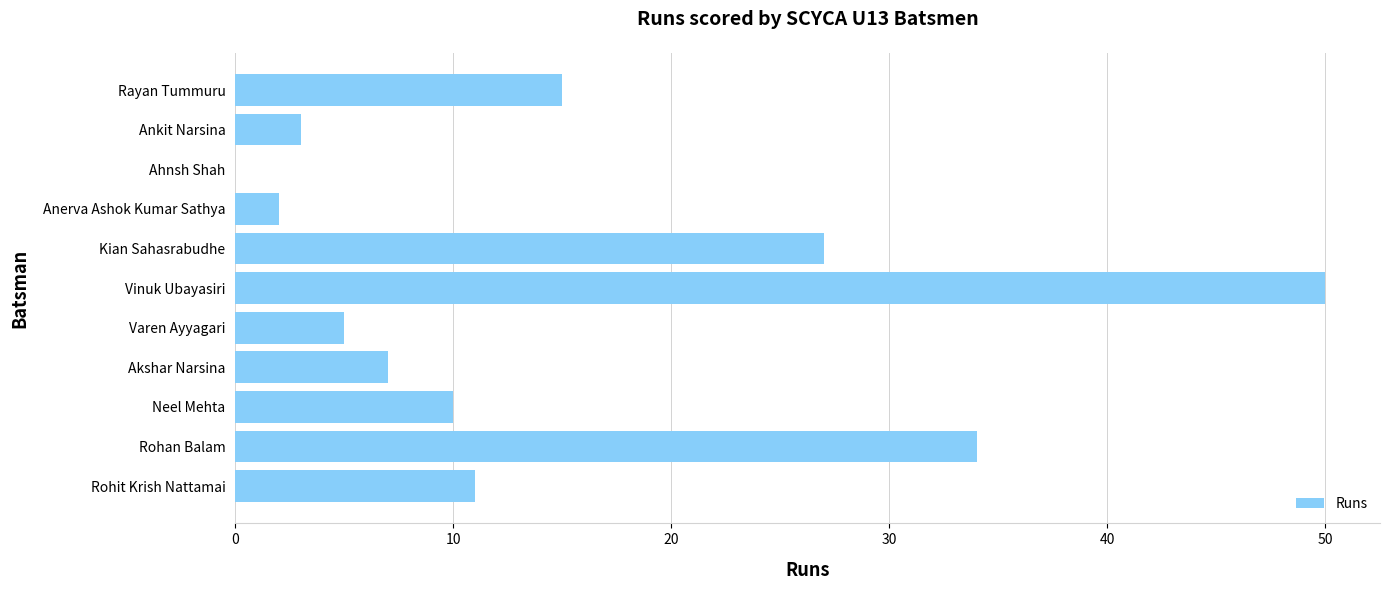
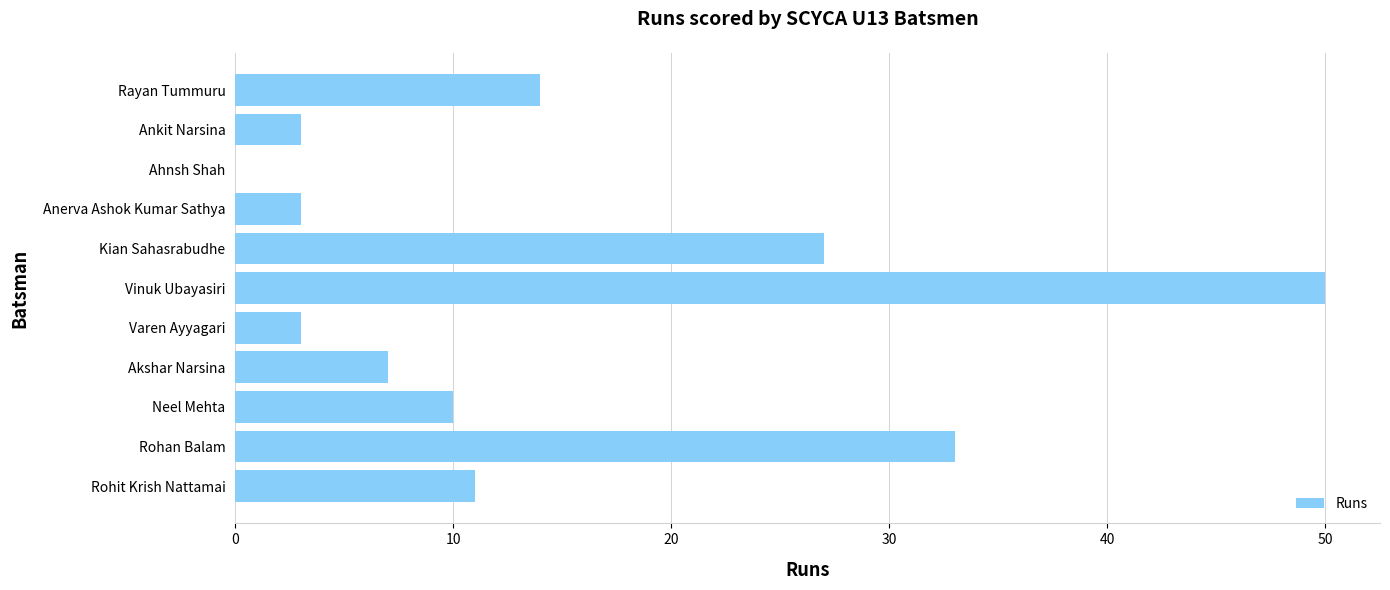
  {
-   "Rayan Tummuru": 15,
+   "Rayan Tummuru": 14,
    "Ankit Narsina": 3,
    "Ahnsh Shah": 0,
-   "Anerva Ashok Kumar Sathya": 2,
+   "Anerva Ashok Kumar Sathya": 3,
    "Kian Sahasrabudhe": 27,
    "Vinuk Ubayasiri": 50,
-   "Varen Ayyagari": 5,
+   "Varen Ayyagari": 3,
    "Akshar Narsina": 7,
    "Neel Mehta": 10,
-   "Rohan Balam": 34,
+   "Rohan Balam": 33,
    "Rohit Krish Nattamai": 11
  }
